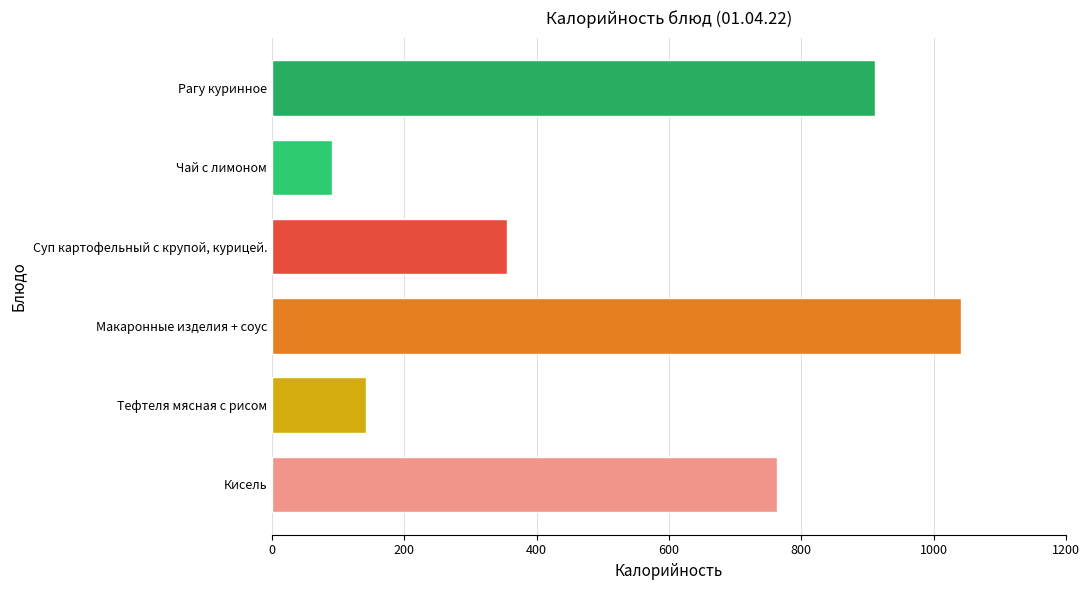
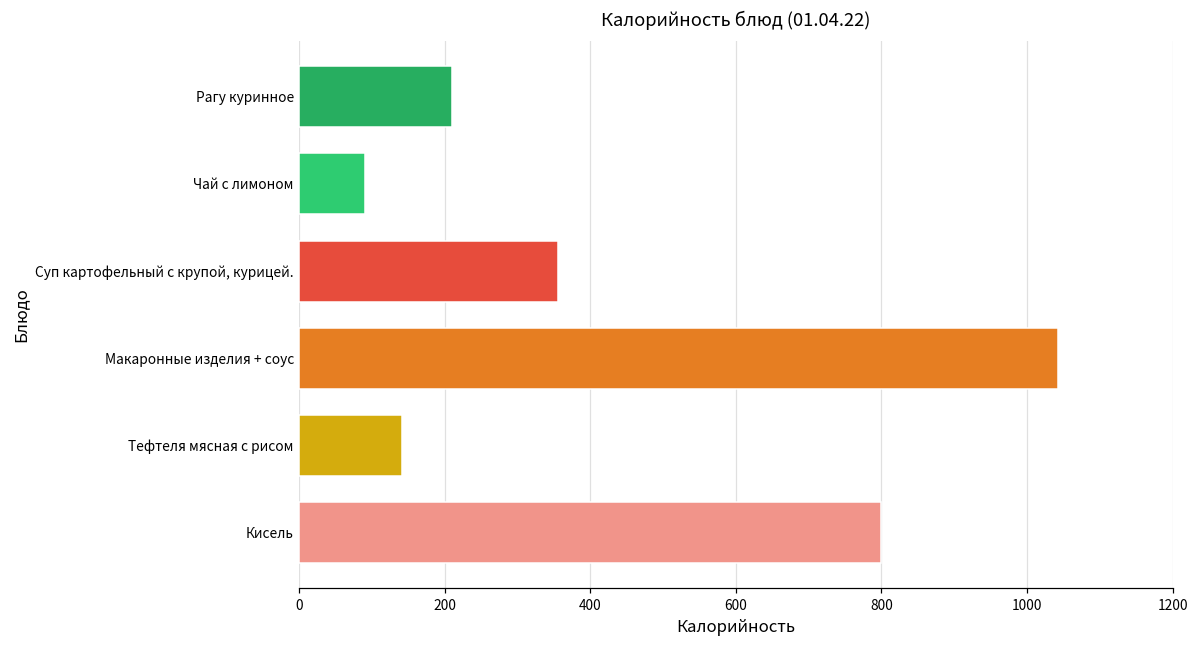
  {
-   "Рагу куринное": 910,
+   "Рагу куринное": 210,
    "Чай с лимоном": 90,
    "Суп картофельный с крупой, курицей.": 360,
    "Макаронные изделия + соус": 1040,
    "Тефтеля мясная с рисом": 140,
-   "Кисель": 760
+   "Кисель": 800
  }
